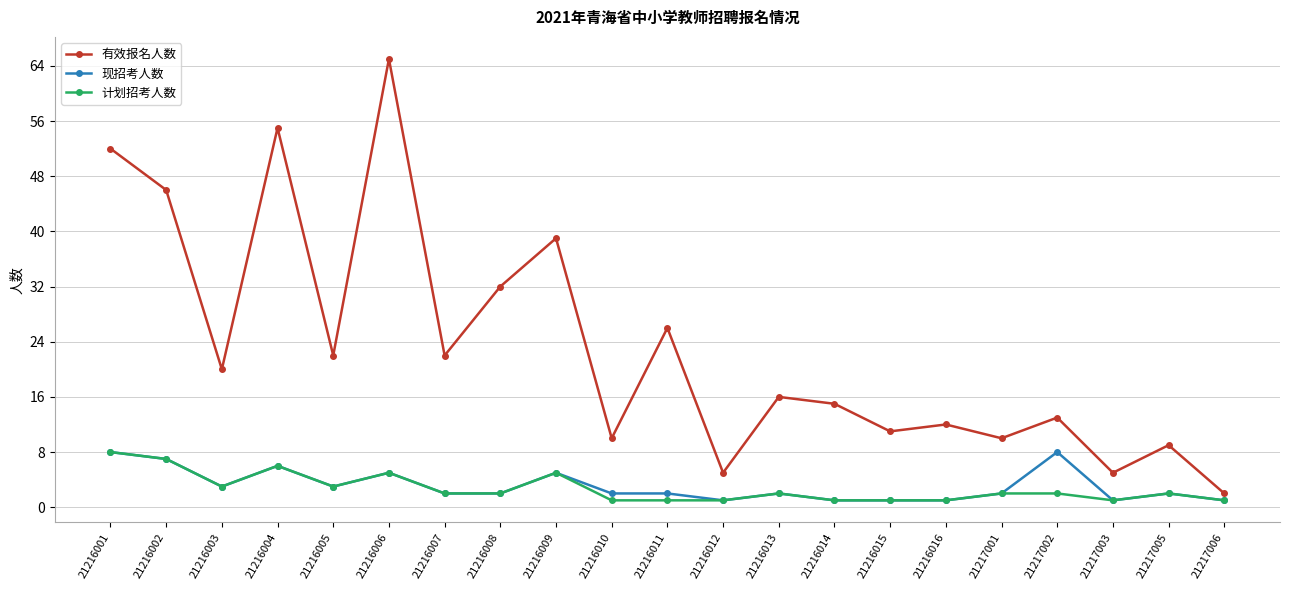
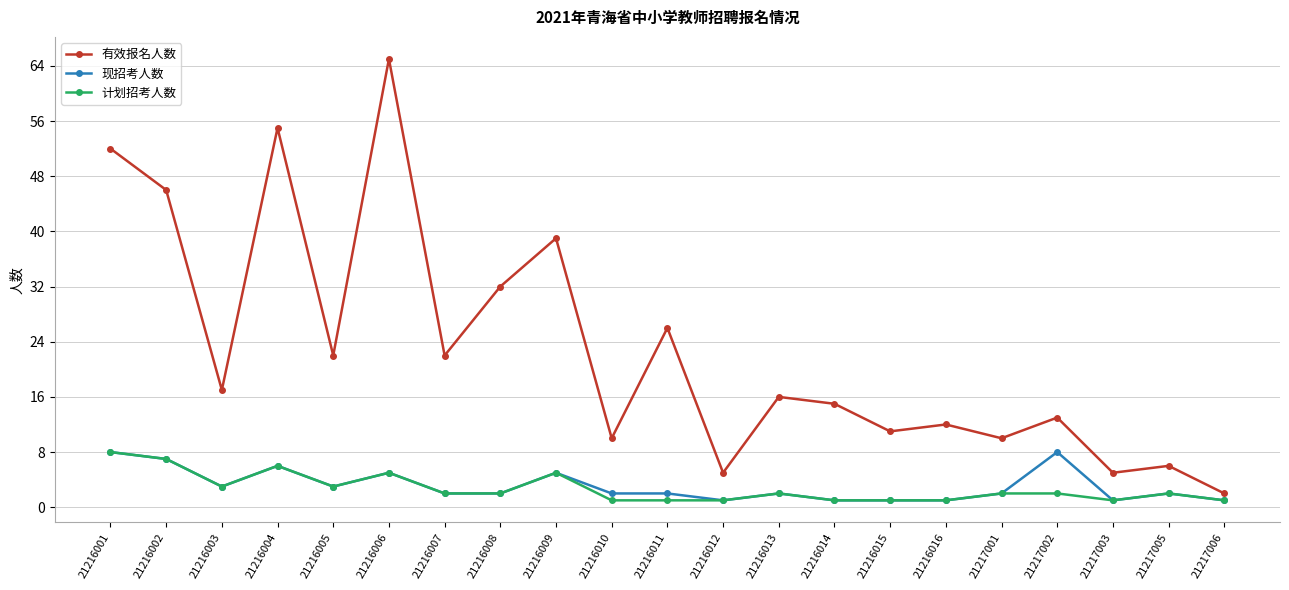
  {
    "有效报名人数": {
      "21216001": 52,
      "21216002": 46,
-     "21216003": 20,
+     "21216003": 17,
      "21216004": 55,
      "21216005": 22,
      "21216006": 65,
      "21216007": 22,
      "21216008": 32,
      "21216009": 39,
      "21216010": 10,
      "21216011": 26,
      "21216012": 5,
      "21216013": 16,
      "21216014": 15,
      "21216015": 11,
      "21216016": 12,
      "21217001": 10,
      "21217002": 13,
      "21217003": 5,
-     "21217005": 9,
+     "21217005": 6,
      "21217006": 2
    },
    "现招考人数": {
      "21216010": 2,
      "21216011": 2,
      "21217002": 8
    },
    "计划招考人数": {
      "21216010": 1,
      "21216011": 1,
      "21217002": 2
    }
  }
